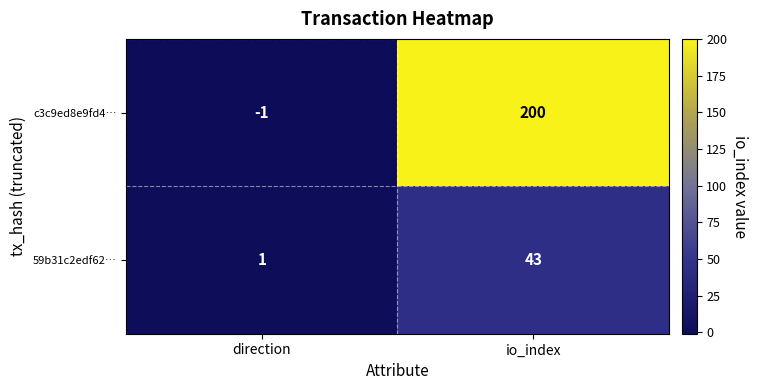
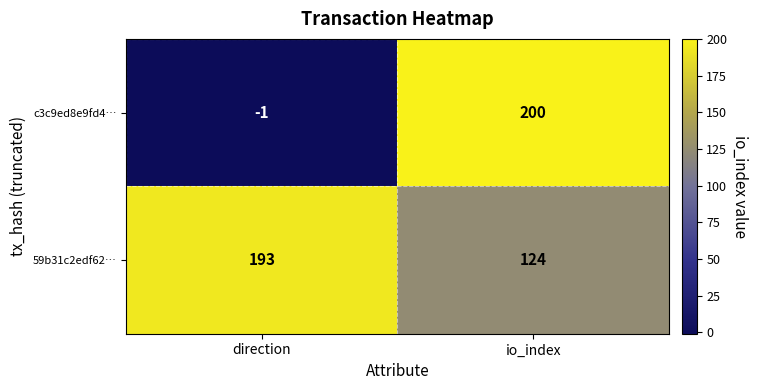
  {
    "c3c9ed8e9fd4…": {
      "direction": -1,
      "io_index": 200
    },
    "59b31c2edf62…": {
-     "direction": 1,
-     "io_index": 43
+     "direction": 193,
+     "io_index": 124
    }
  }
